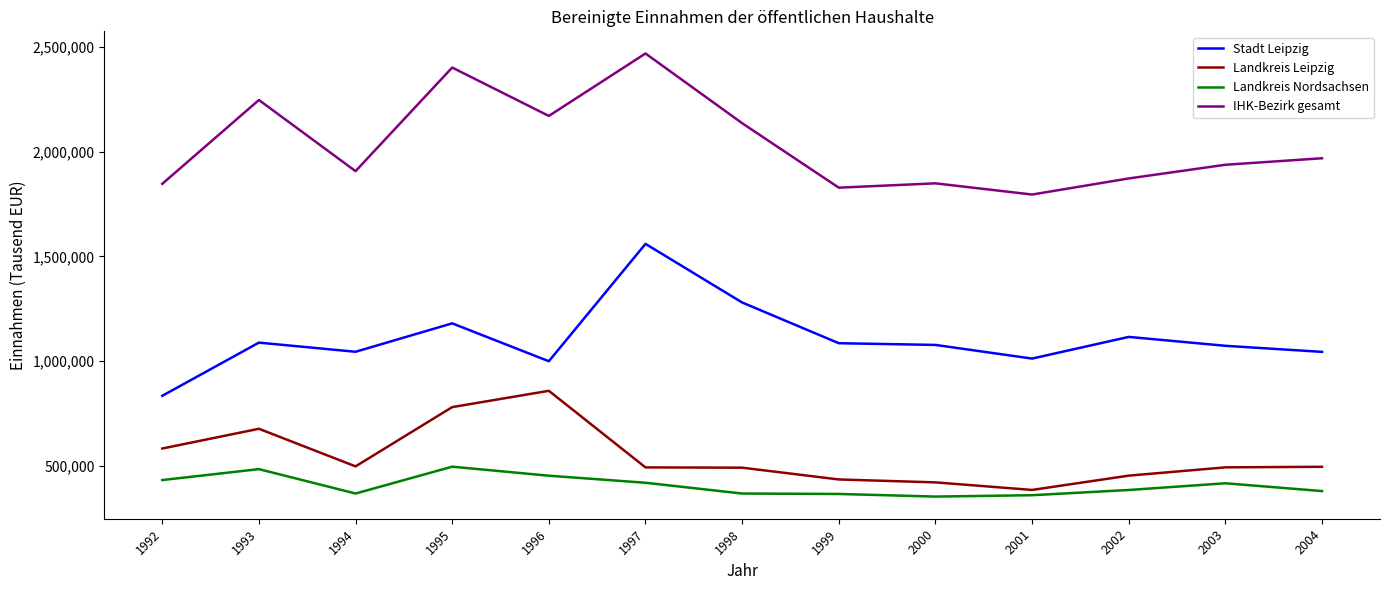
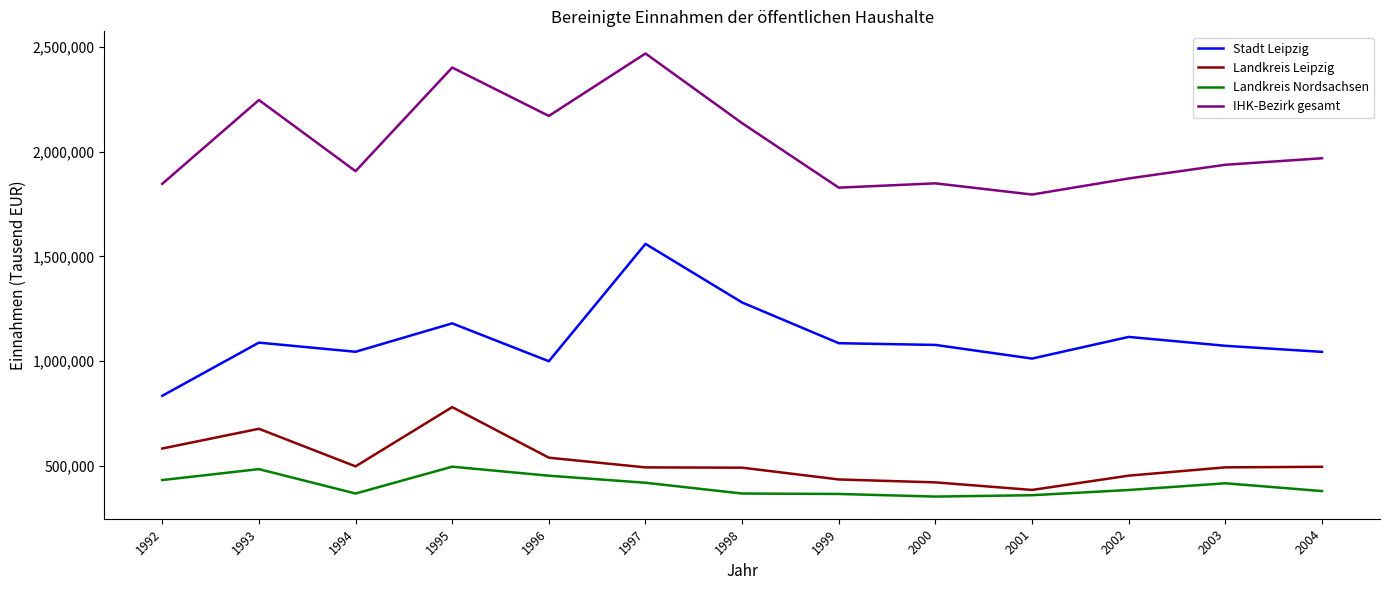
  {
    "Stadt Leipzig": {
      "1992": "830,000",
      "1993": "1,090,000",
      "1994": "1,040,000",
      "1995": "1,180,000",
      "1996": "1,000,000",
      "1997": "1,560,000",
      "1998": "1,280,000",
      "1999": "1,090,000",
      "2000": "1,080,000",
      "2001": "1,010,000",
      "2002": "1,120,000",
      "2003": "1,070,000",
      "2004": "1,040,000"
    },
    "Landkreis Leipzig": {
      "1992": "580,000",
      "1993": "680,000",
      "1994": "500,000",
      "1995": "780,000",
-     "1996": "860,000",
+     "1996": "540,000",
      "1997": "490,000",
      "1998": "490,000",
      "1999": "430,000",
      "2000": "420,000",
      "2001": "380,000",
      "2002": "450,000",
      "2003": "490,000",
      "2004": "490,000"
    },
    "Landkreis Nordsachsen": {
      "1992": "430,000",
      "1993": "480,000",
      "1994": "370,000",
      "1995": "500,000",
      "1996": "450,000",
      "1997": "420,000",
      "1998": "370,000",
      "1999": "360,000",
      "2000": "350,000",
      "2001": "360,000",
      "2002": "380,000",
      "2003": "420,000",
      "2004": "380,000"
    },
    "IHK-Bezirk gesamt": {
      "1992": "1,850,000",
      "1993": "2,250,000",
      "1994": "1,910,000",
      "1995": "2,400,000",
      "1996": "2,170,000",
      "1997": "2,470,000",
      "1998": "2,140,000",
      "1999": "1,830,000",
      "2000": "1,850,000",
      "2001": "1,800,000",
      "2002": "1,870,000",
      "2003": "1,940,000",
      "2004": "1,970,000"
    }
  }
